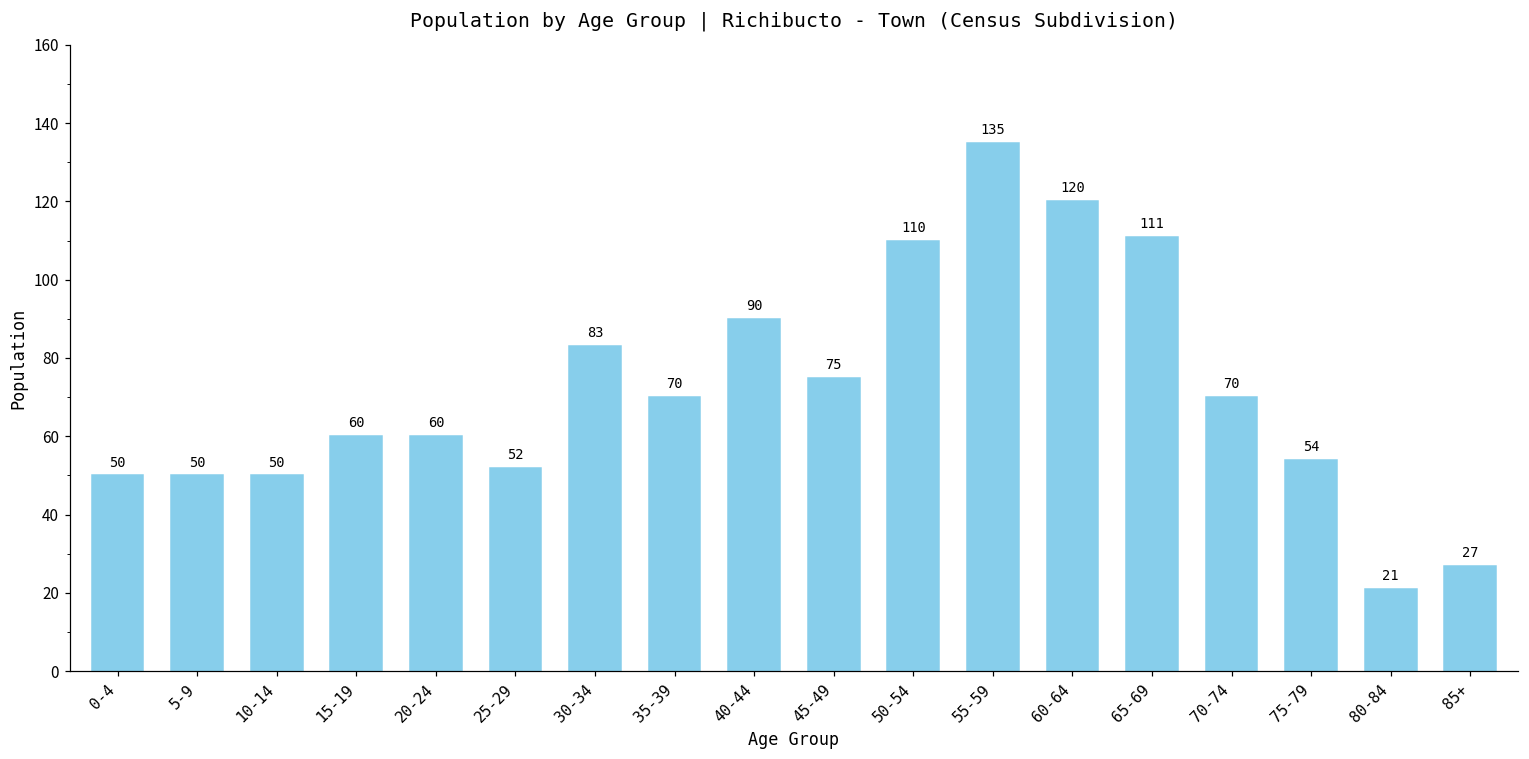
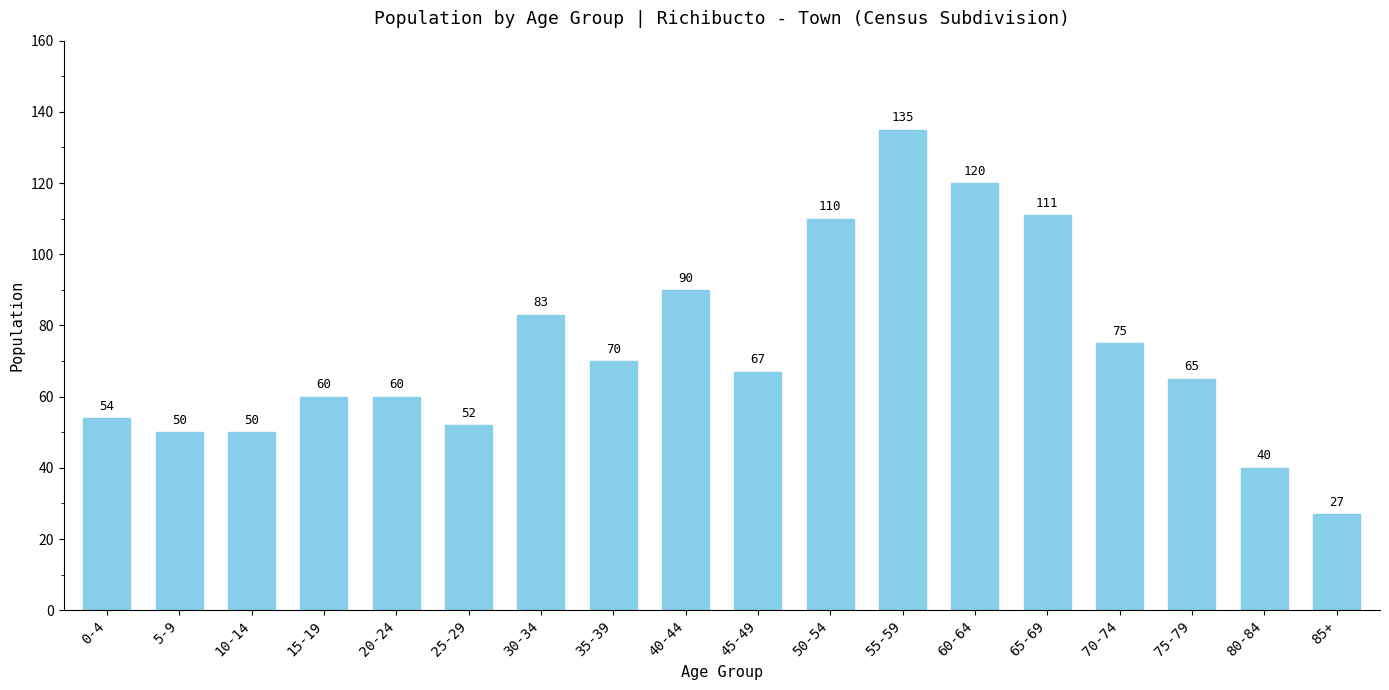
  {
-   "0-4": 50,
+   "0-4": 54,
    "5-9": 50,
    "10-14": 50,
    "15-19": 60,
    "20-24": 60,
    "25-29": 52,
    "30-34": 83,
    "35-39": 70,
    "40-44": 90,
-   "45-49": 75,
+   "45-49": 67,
    "50-54": 110,
    "55-59": 135,
    "60-64": 120,
    "65-69": 111,
-   "70-74": 70,
-   "75-79": 54,
-   "80-84": 21,
+   "70-74": 75,
+   "75-79": 65,
+   "80-84": 40,
    "85+": 27
  }
